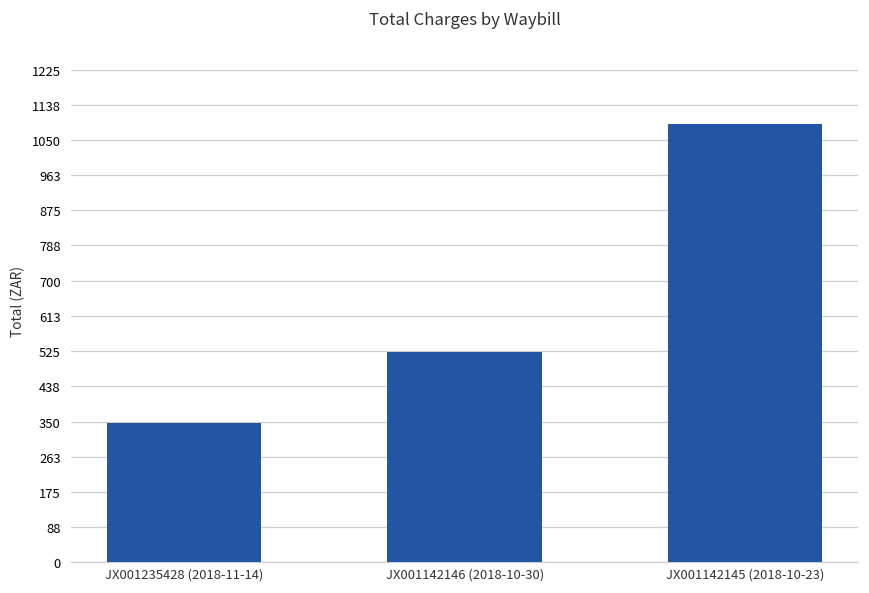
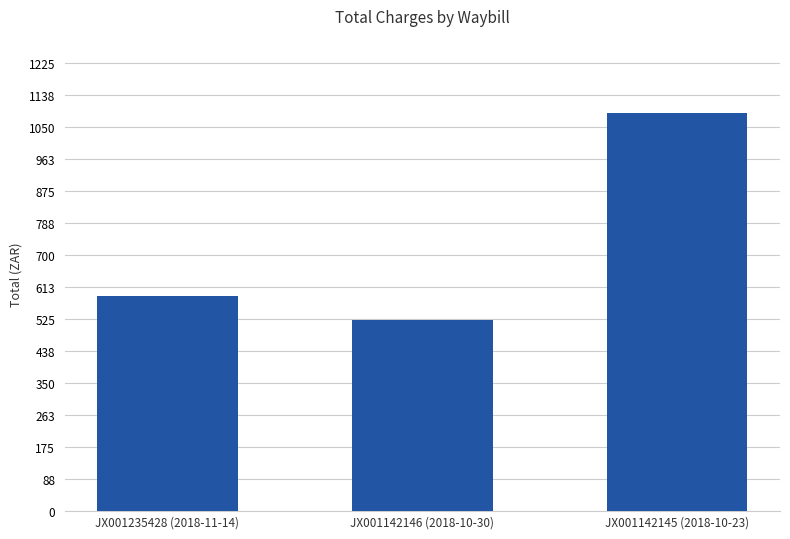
  {
-   "JX001235428 (2018-11-14)": 350,
+   "JX001235428 (2018-11-14)": 590,
    "JX001142146 (2018-10-30)": 520,
    "JX001142145 (2018-10-23)": 1090
  }
